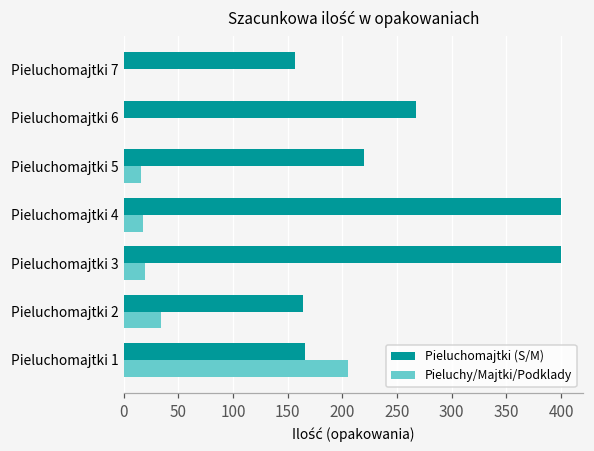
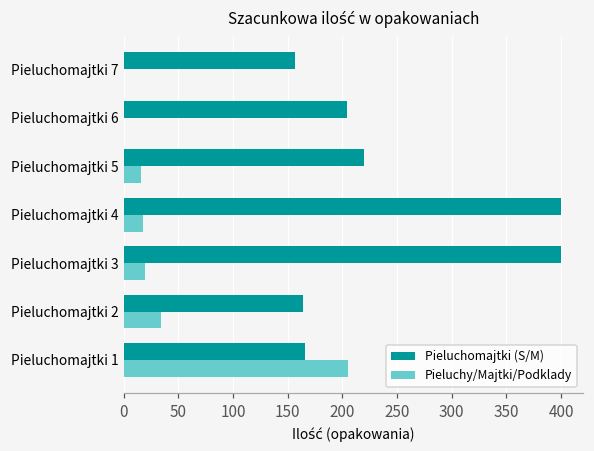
  {
    "Pieluchomajtki (S/M)": {
      "Pieluchomajtki 7": 160,
-     "Pieluchomajtki 6": 270,
+     "Pieluchomajtki 6": 200,
      "Pieluchomajtki 5": 220,
      "Pieluchomajtki 4": 400,
      "Pieluchomajtki 3": 400,
      "Pieluchomajtki 2": 160,
      "Pieluchomajtki 1": 170
    },
    "Pieluchy/Majtki/Podklady": {
      "Pieluchomajtki 7": 0,
      "Pieluchomajtki 6": 0,
      "Pieluchomajtki 5": 20,
      "Pieluchomajtki 4": 20,
      "Pieluchomajtki 3": 20,
      "Pieluchomajtki 2": 30,
      "Pieluchomajtki 1": 210
    }
  }
